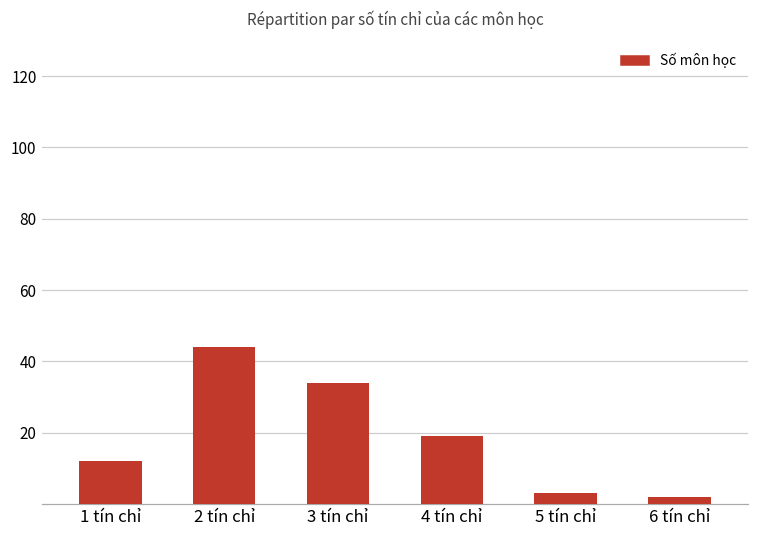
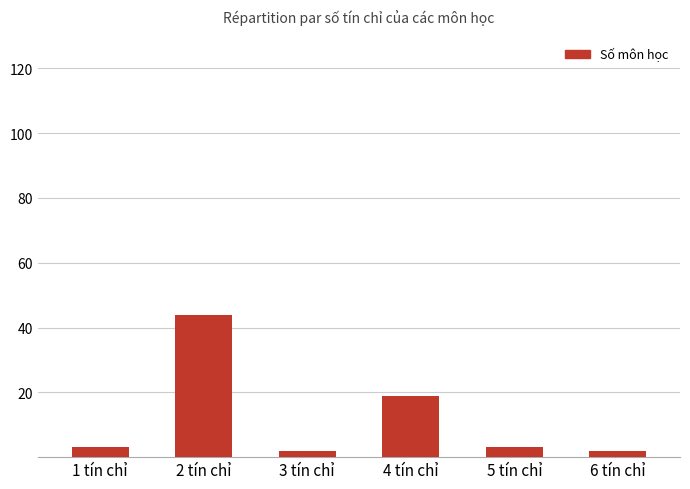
  {
-   "1 tín chỉ": 12,
+   "1 tín chỉ": 3,
    "2 tín chỉ": 44,
-   "3 tín chỉ": 34,
+   "3 tín chỉ": 2,
    "4 tín chỉ": 19,
    "5 tín chỉ": 3,
    "6 tín chỉ": 2
  }
